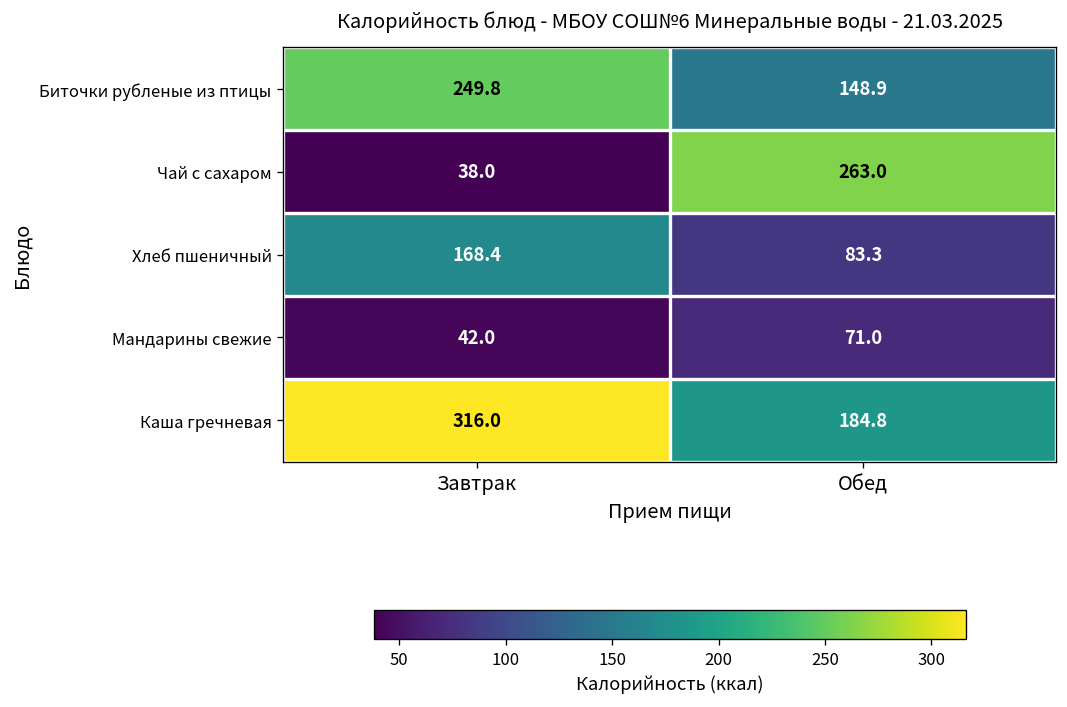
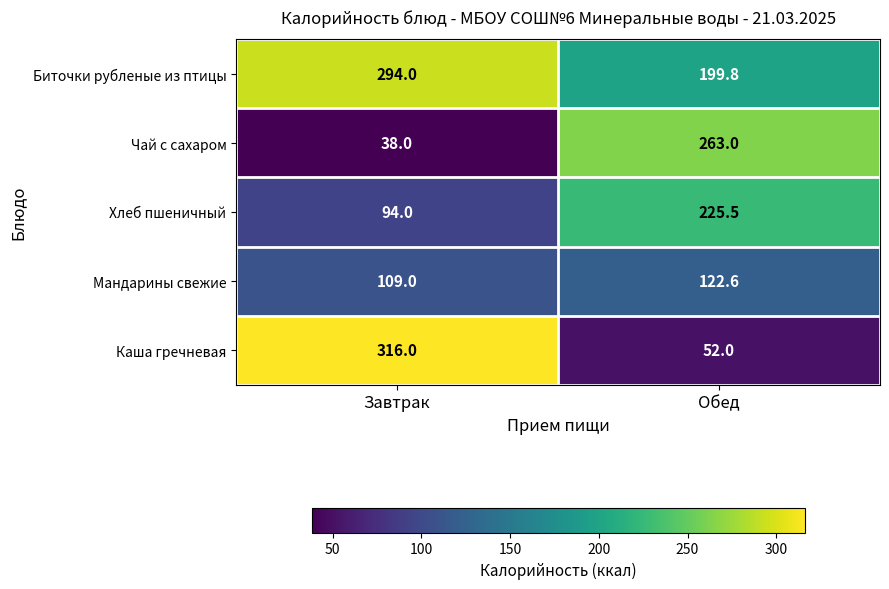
  {
    "Биточки рубленые из птицы": {
-     "Завтрак": 249.8,
-     "Обед": 148.9
+     "Завтрак": 294.0,
+     "Обед": 199.8
    },
    "Чай с сахаром": {
      "Завтрак": 38.0,
      "Обед": 263.0
    },
    "Хлеб пшеничный": {
-     "Завтрак": 168.4,
-     "Обед": 83.3
+     "Завтрак": 94.0,
+     "Обед": 225.5
    },
    "Мандарины свежие": {
-     "Завтрак": 42.0,
-     "Обед": 71.0
+     "Завтрак": 109.0,
+     "Обед": 122.6
    },
    "Каша гречневая": {
      "Завтрак": 316.0,
-     "Обед": 184.8
+     "Обед": 52.0
    }
  }
